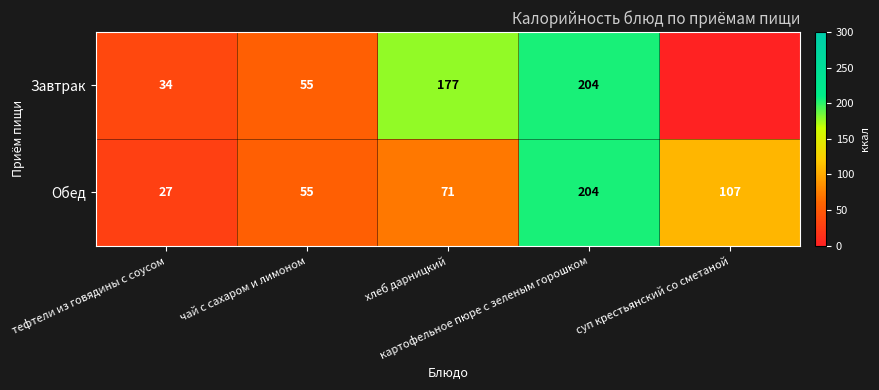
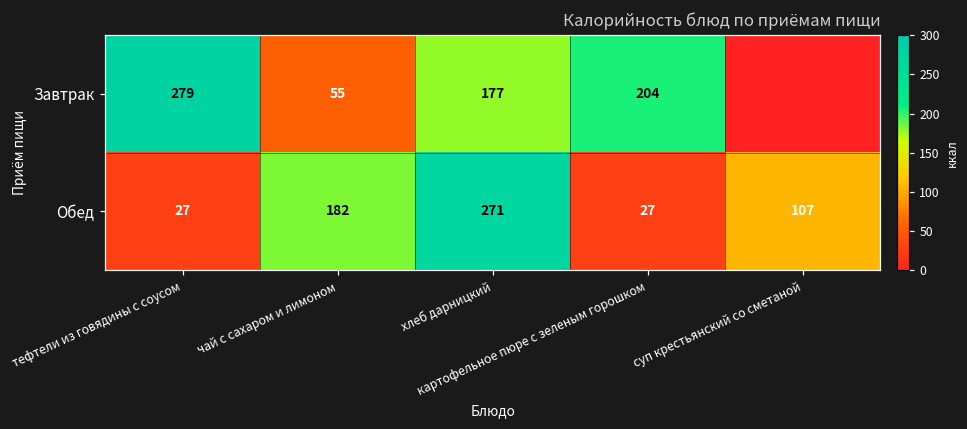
  {
    "Завтрак": {
-     "тефтели из говядины с соусом": 34,
+     "тефтели из говядины с соусом": 279,
      "чай с сахаром и лимоном": 55,
      "хлеб дарницкий": 177,
      "картофельное пюре с зеленым горошком": 204
    },
    "Обед": {
      "тефтели из говядины с соусом": 27,
-     "чай с сахаром и лимоном": 55,
-     "хлеб дарницкий": 71,
-     "картофельное пюре с зеленым горошком": 204,
+     "чай с сахаром и лимоном": 182,
+     "хлеб дарницкий": 271,
+     "картофельное пюре с зеленым горошком": 27,
      "суп крестьянский со сметаной": 107
    }
  }
